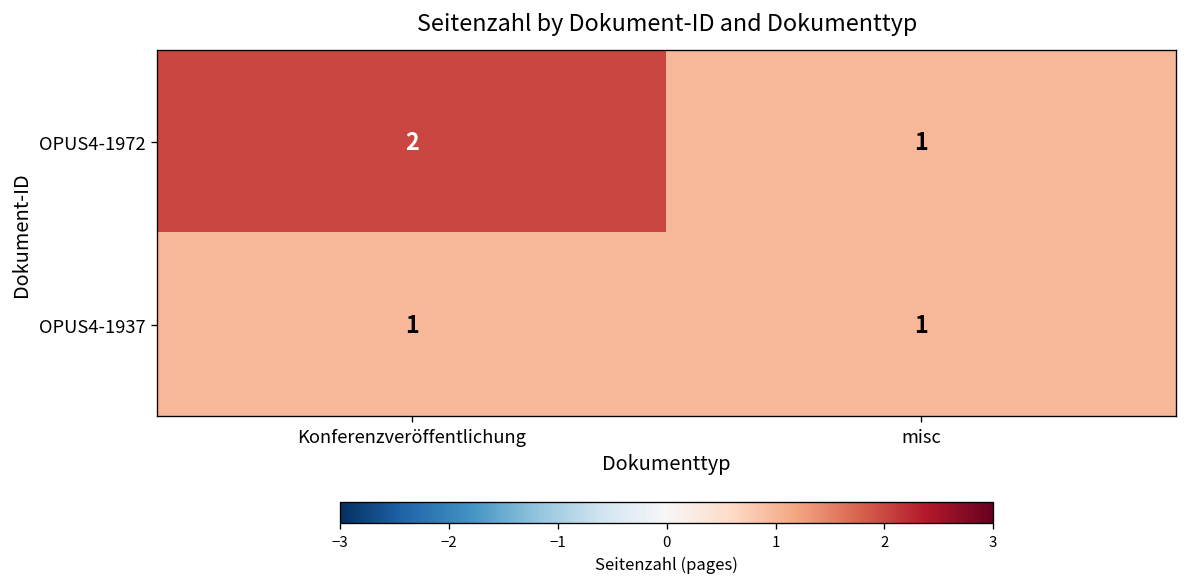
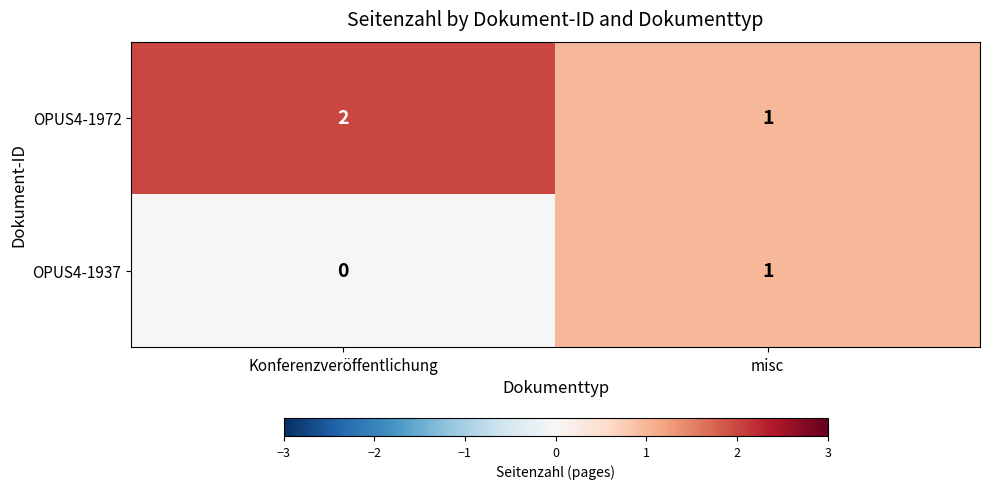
  {
    "OPUS4-1972": {
      "Konferenzveröffentlichung": 2,
      "misc": 1
    },
    "OPUS4-1937": {
-     "Konferenzveröffentlichung": 1,
+     "Konferenzveröffentlichung": 0,
      "misc": 1
    }
  }
